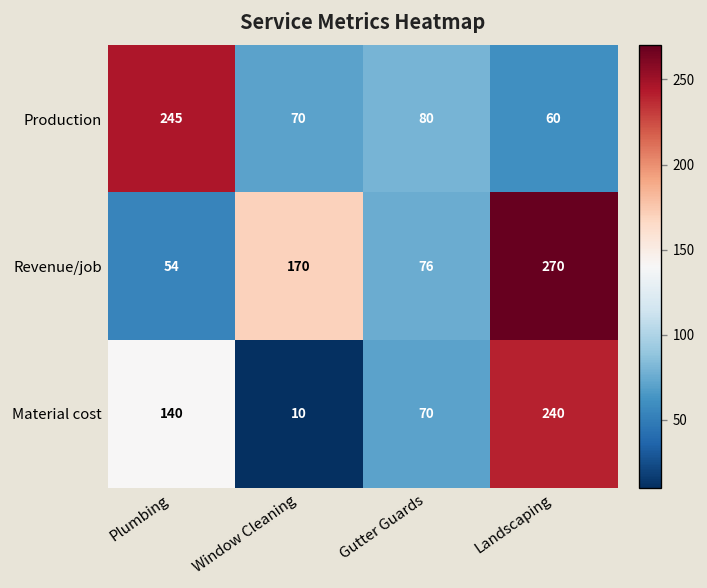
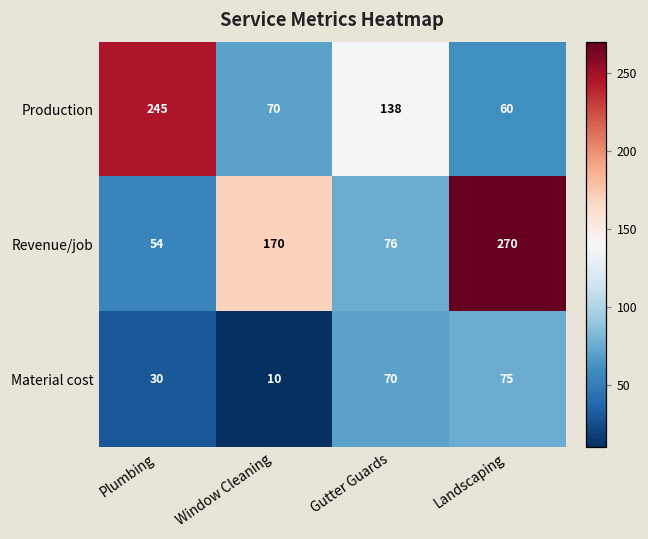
  {
    "Production": {
      "Plumbing": 245,
      "Window Cleaning": 70,
-     "Gutter Guards": 80,
+     "Gutter Guards": 138,
      "Landscaping": 60
    },
    "Revenue/job": {
      "Plumbing": 54,
      "Window Cleaning": 170,
      "Gutter Guards": 76,
      "Landscaping": 270
    },
    "Material cost": {
-     "Plumbing": 140,
+     "Plumbing": 30,
      "Window Cleaning": 10,
      "Gutter Guards": 70,
-     "Landscaping": 240
+     "Landscaping": 75
    }
  }
